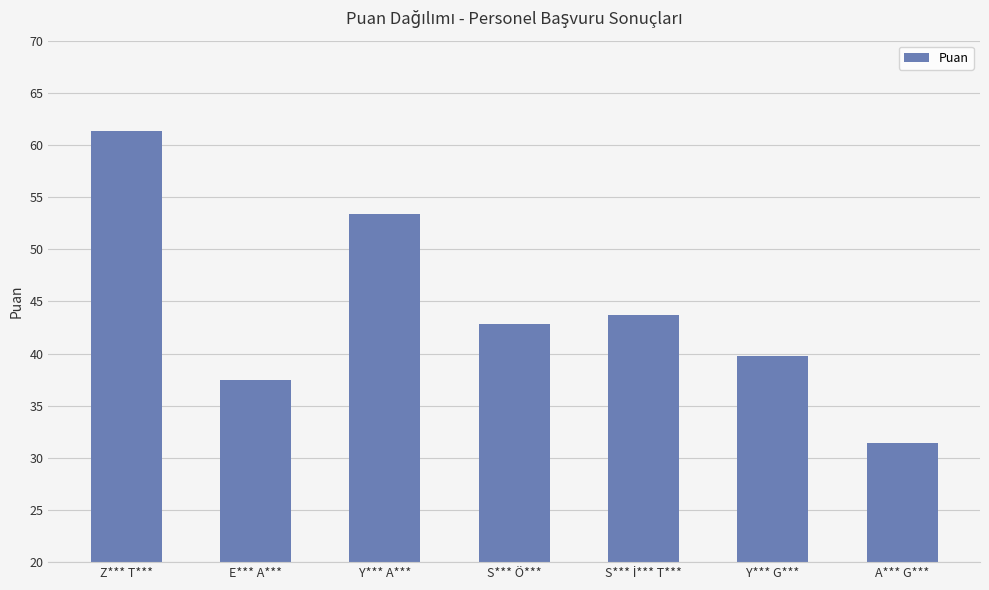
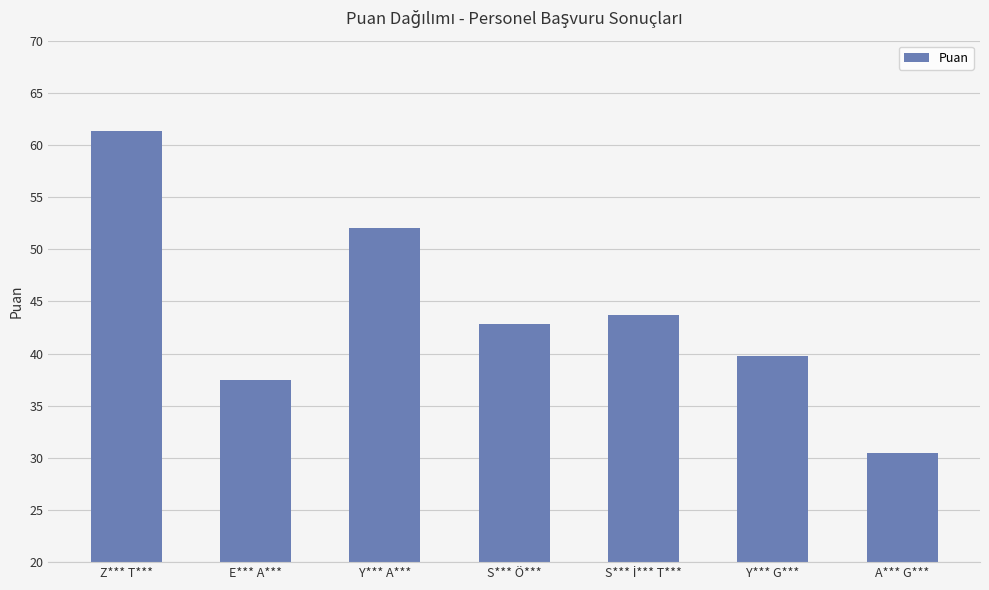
  {
    "Z*** T***": 61.4,
    "E*** A***": 37.5,
-   "Y*** A***": 53.4,
+   "Y*** A***": 52.0,
    "S*** Ö***": 42.8,
    "S*** İ*** T***": 43.7,
    "Y*** G***": 39.8,
-   "A*** G***": 31.4
+   "A*** G***": 30.5
  }
